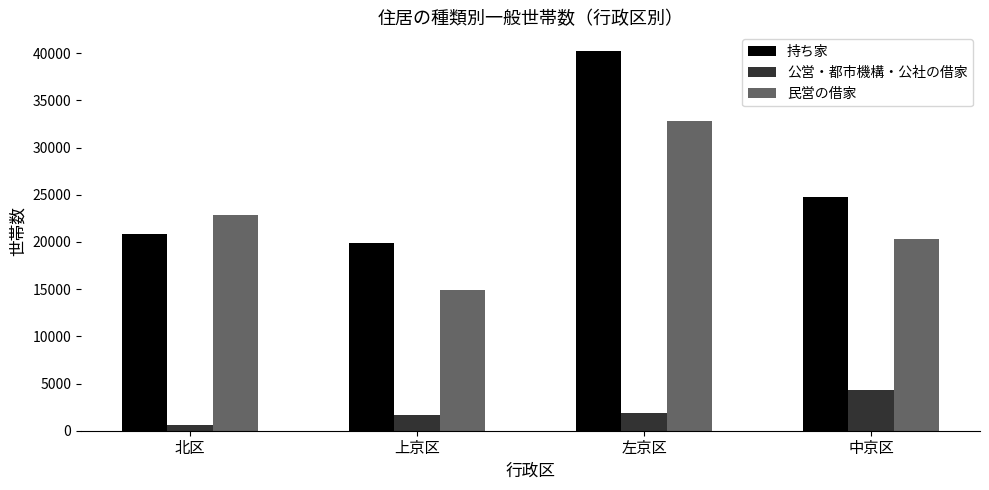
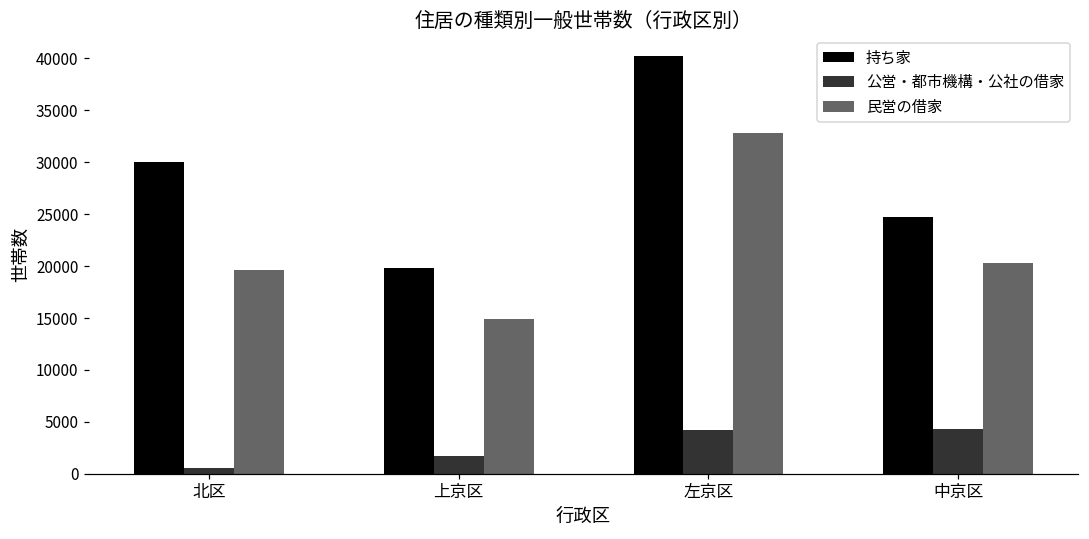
  {
    "持ち家": {
-     "北区": 21000,
+     "北区": 30000,
      "上京区": 20000,
      "左京区": 40000,
      "中京区": 25000
    },
    "公営・都市機構・公社の借家": {
      "北区": 1000,
      "上京区": 2000,
-     "左京区": 2000,
+     "左京区": 4000,
      "中京区": 4000
    },
    "民営の借家": {
-     "北区": 23000,
+     "北区": 20000,
      "上京区": 15000,
      "左京区": 33000,
      "中京区": 20000
    }
  }
